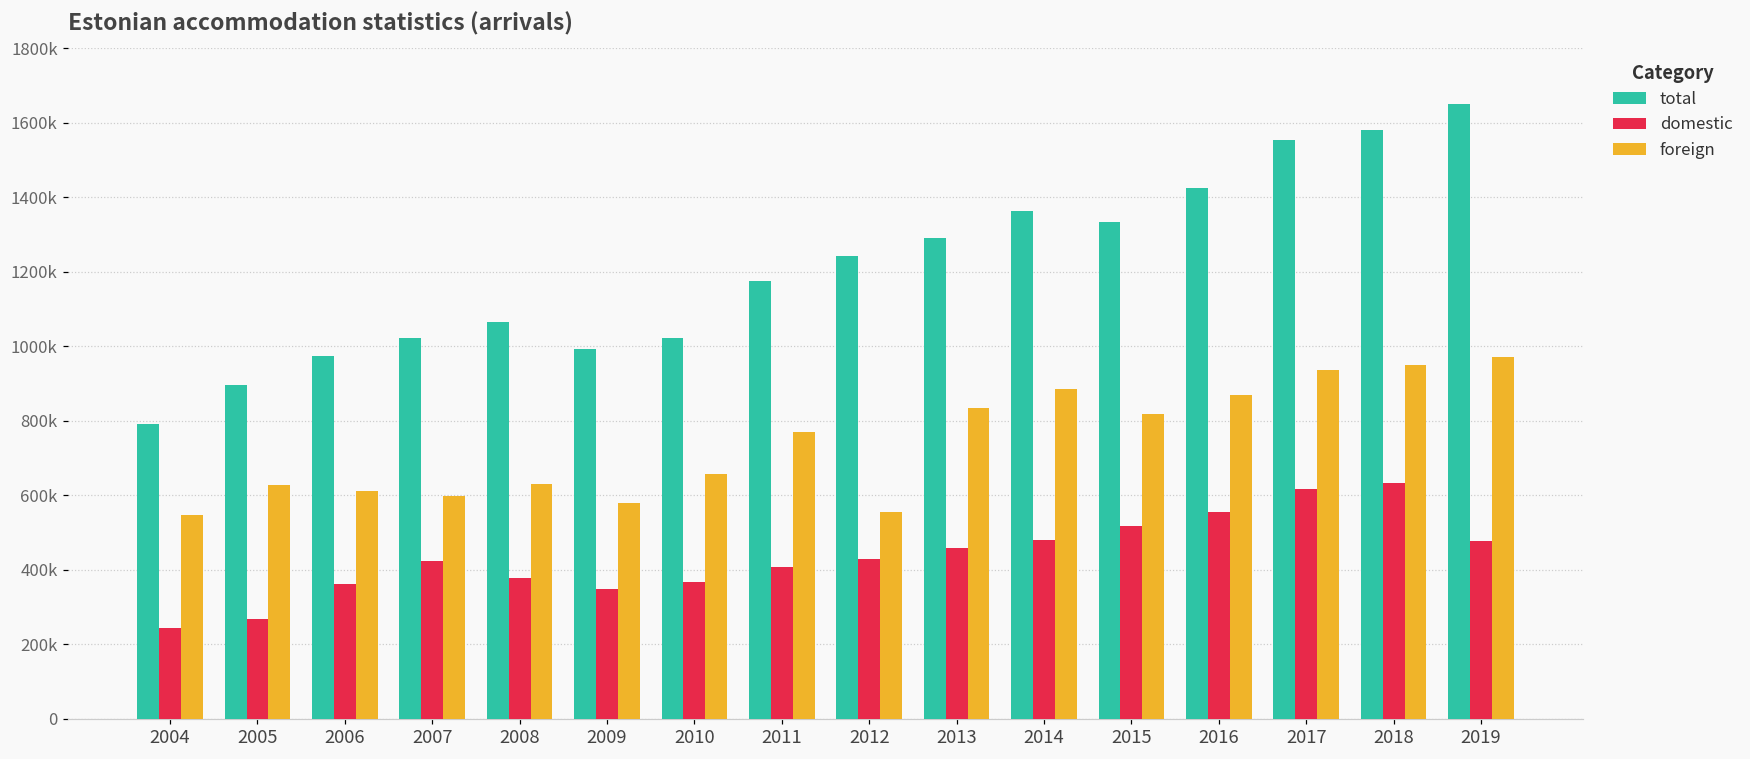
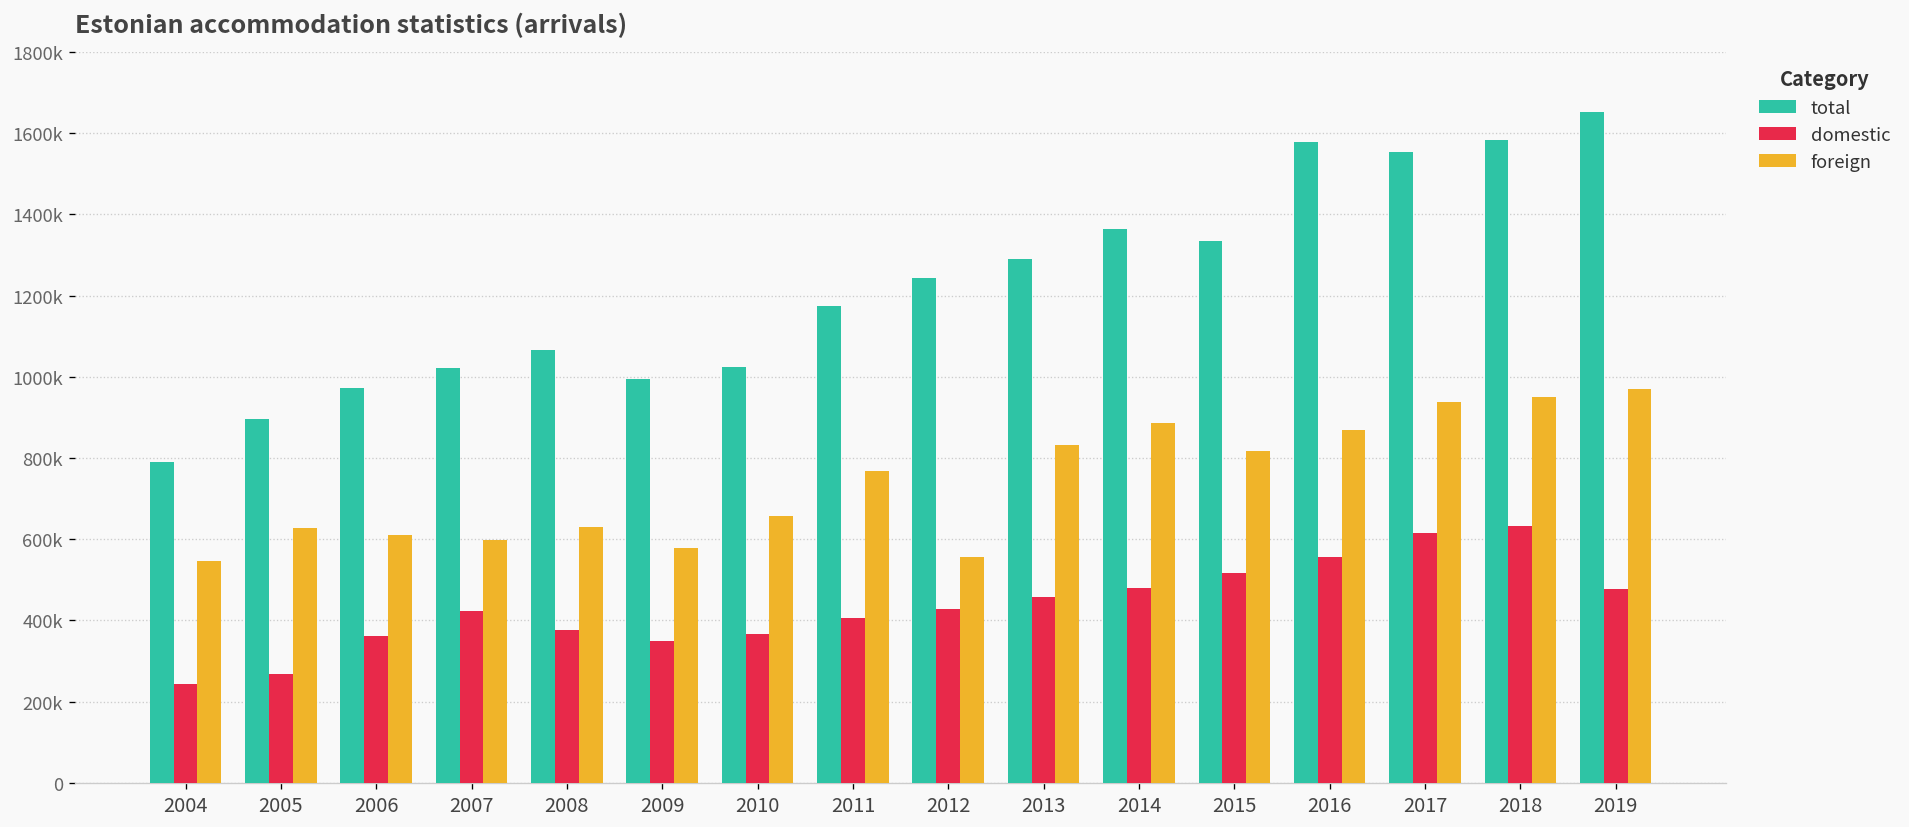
  {
    "total": {
      "2004": 790000,
      "2005": 900000,
      "2006": 970000,
      "2007": 1020000,
      "2008": 1070000,
      "2009": 990000,
      "2010": 1020000,
      "2011": 1170000,
      "2012": 1240000,
      "2013": 1290000,
      "2014": 1360000,
      "2015": 1330000,
-     "2016": 1430000,
+     "2016": 1580000,
      "2017": 1550000,
      "2018": 1580000,
      "2019": 1650000
    },
    "domestic": {
      "2004": 240000,
      "2005": 270000,
      "2006": 360000,
      "2007": 420000,
      "2008": 380000,
      "2009": 350000,
      "2010": 370000,
      "2011": 410000,
      "2012": 430000,
      "2013": 460000,
      "2014": 480000,
      "2015": 520000,
      "2016": 560000,
      "2017": 620000,
      "2018": 630000,
      "2019": 480000
    },
    "foreign": {
      "2004": 550000,
      "2005": 630000,
      "2006": 610000,
      "2007": 600000,
      "2008": 630000,
      "2009": 580000,
      "2010": 660000,
      "2011": 770000,
      "2012": 560000,
      "2013": 830000,
      "2014": 890000,
      "2015": 820000,
      "2016": 870000,
      "2017": 940000,
      "2018": 950000,
      "2019": 970000
    }
  }
